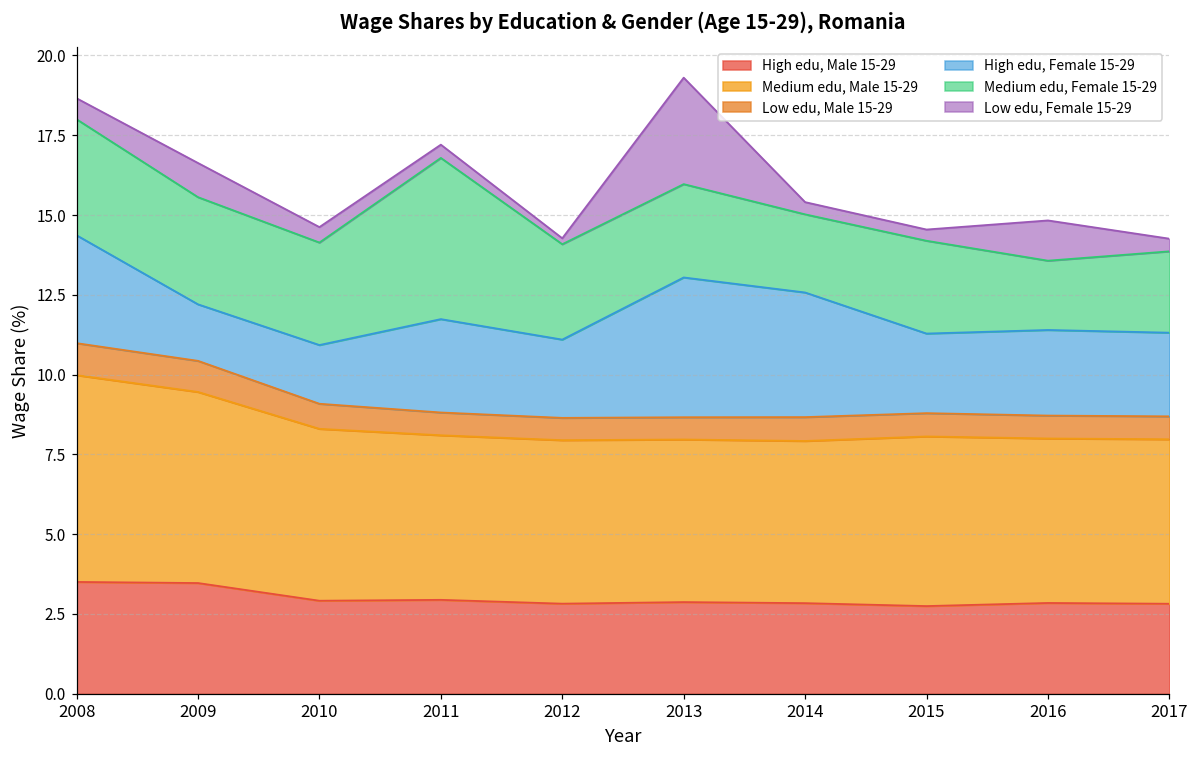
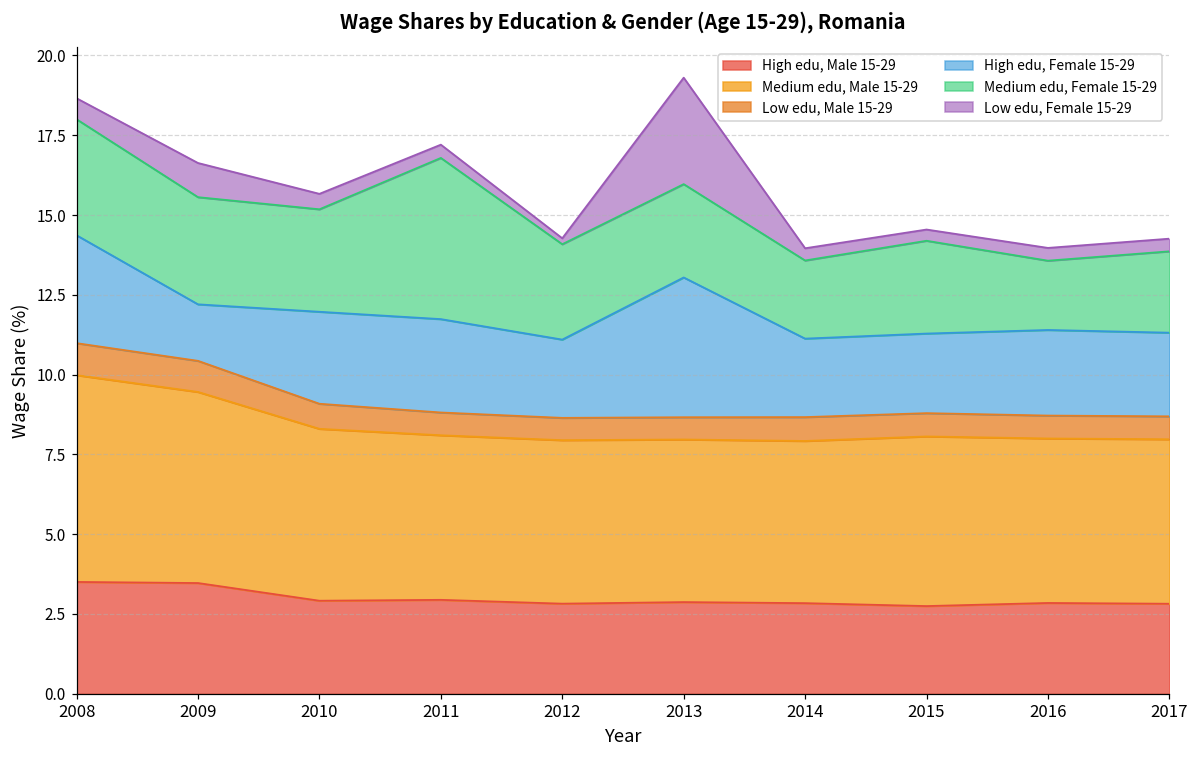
  {
    "High edu, Female 15-29": {
      "2008": 3.4,
      "2009": 1.8,
-     "2010": 1.8,
+     "2010": 2.9,
      "2011": 2.9,
      "2012": 2.5,
      "2013": 4.4,
-     "2014": 3.9,
+     "2014": 2.5,
      "2015": 2.5,
      "2016": 2.7,
      "2017": 2.6
    },
    "Medium edu, Female 15-29": {
      "2008": 3.6,
      "2009": 3.4,
      "2010": 3.2,
      "2011": 5.0,
      "2012": 3.0,
      "2013": 2.9,
      "2014": 2.4,
      "2015": 2.9,
      "2016": 2.2,
      "2017": 2.5
    },
    "Low edu, Female 15-29": {
      "2008": 0.7,
      "2009": 1.1,
      "2010": 0.5,
      "2011": 0.4,
      "2012": 0.2,
      "2013": 3.3,
      "2014": 0.4,
      "2015": 0.4,
-     "2016": 1.3,
+     "2016": 0.4,
      "2017": 0.4
    }
  }
